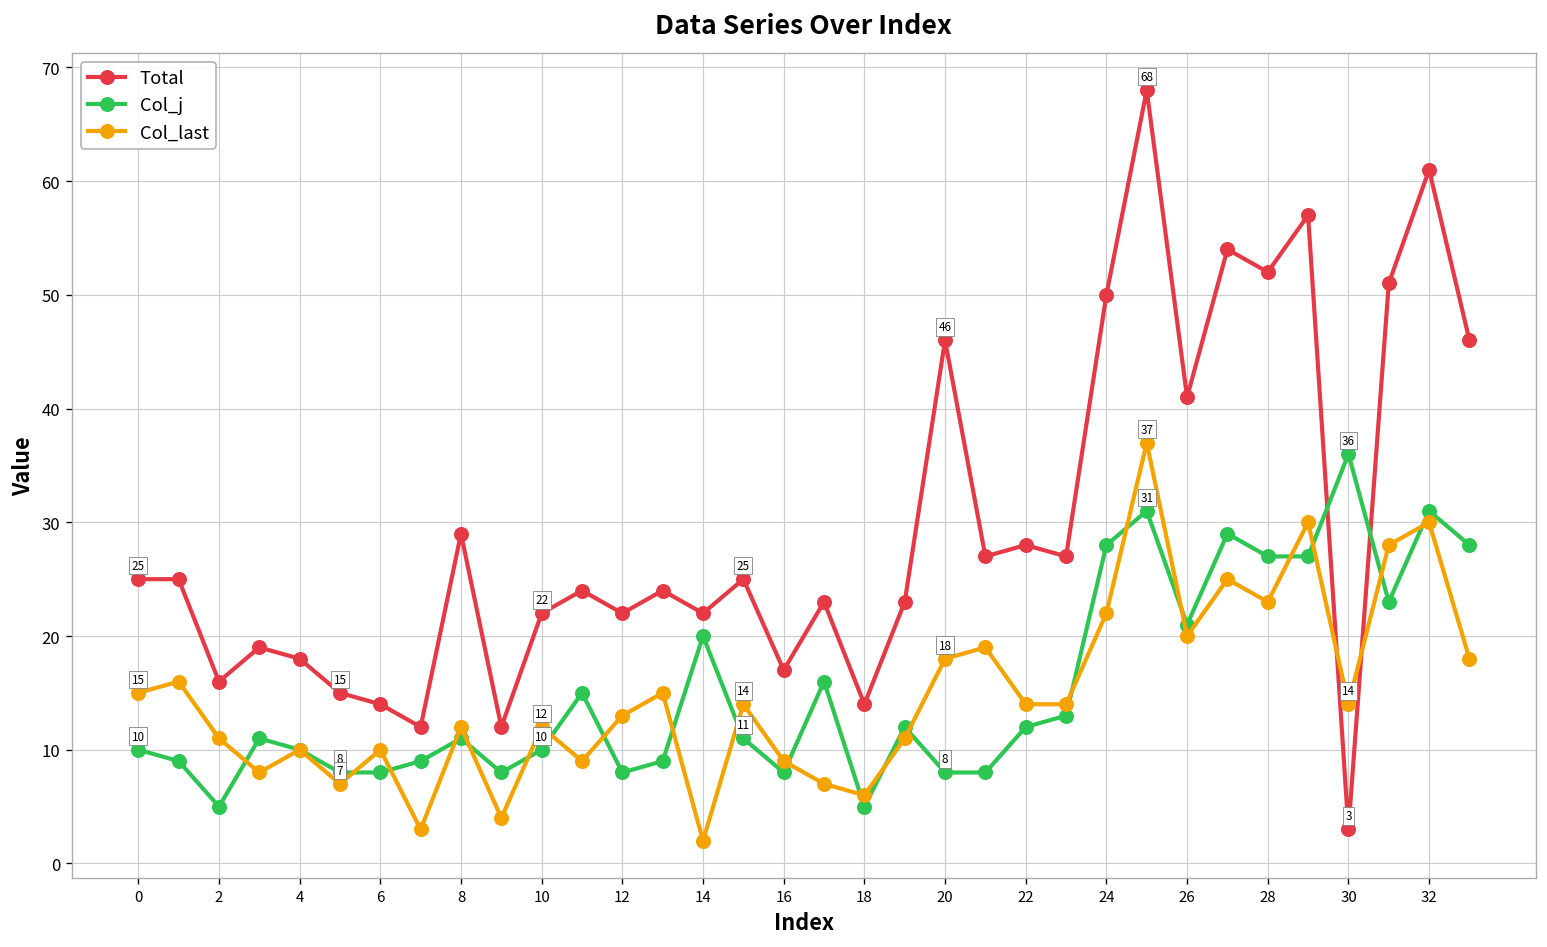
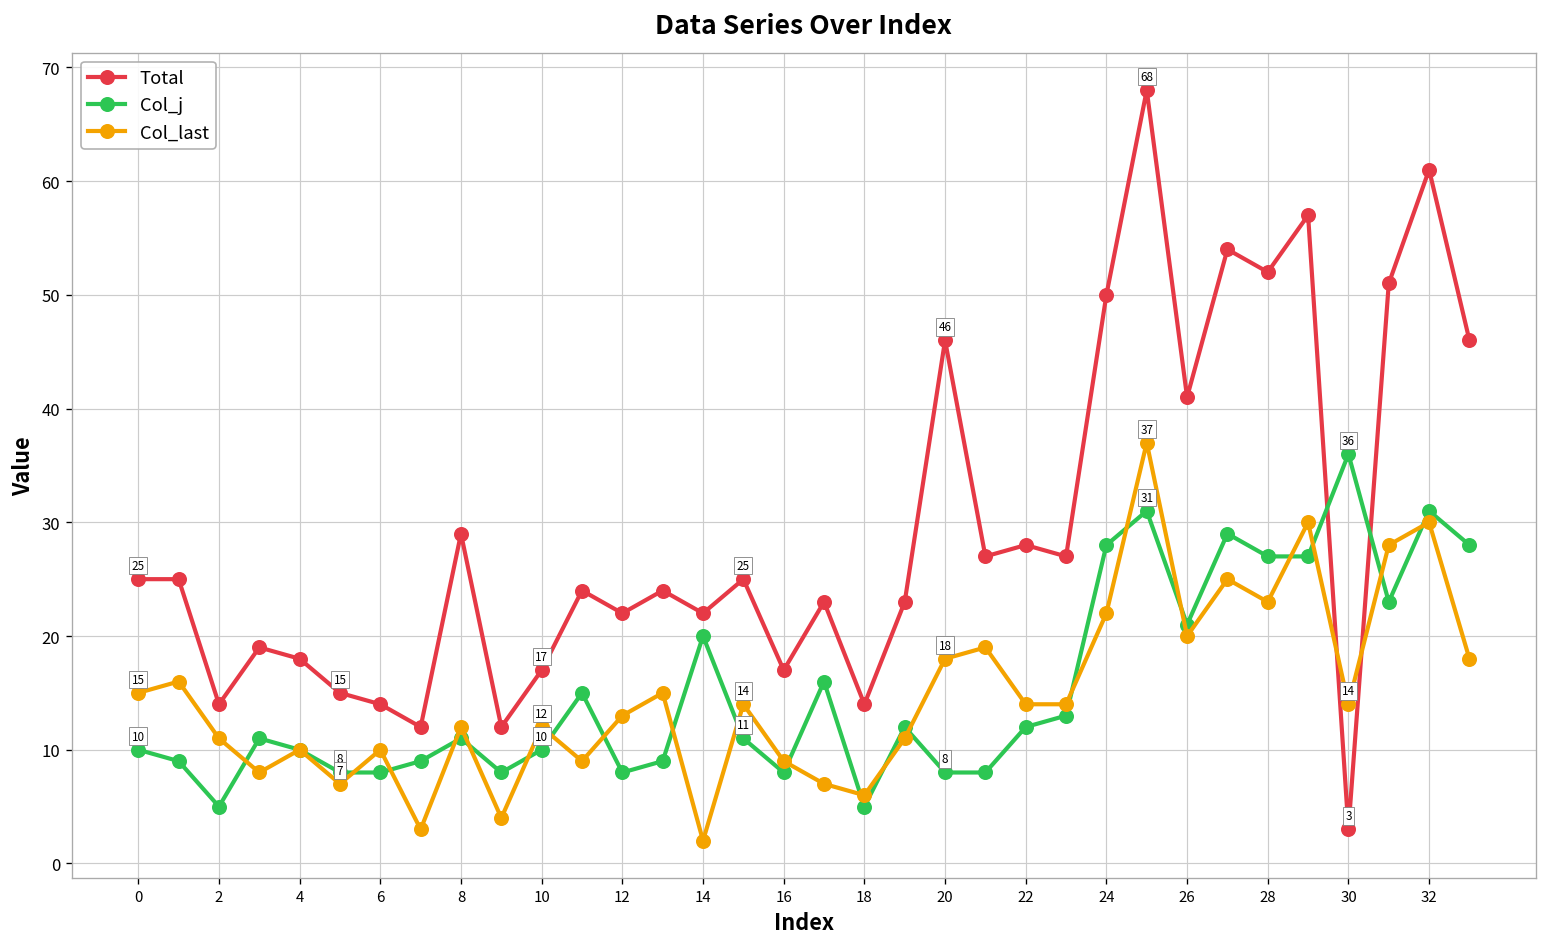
  {
    "Total": {
-     "2": 16,
-     "10": 22
+     "2": 14,
+     "10": 17
    },
    "Col_j": {
      "2": 5,
      "8": 11,
      "12": 8,
      "14": 20,
      "16": 8,
      "18": 5,
      "22": 12,
      "24": 28,
      "26": 21,
      "28": 27,
      "32": 31
    },
    "Col_last": {
      "2": 11,
      "6": 10,
      "8": 12,
      "12": 13,
      "14": 2,
      "16": 9,
      "18": 6,
      "22": 14,
      "24": 22,
      "26": 20,
      "28": 23,
      "32": 30
    }
  }
